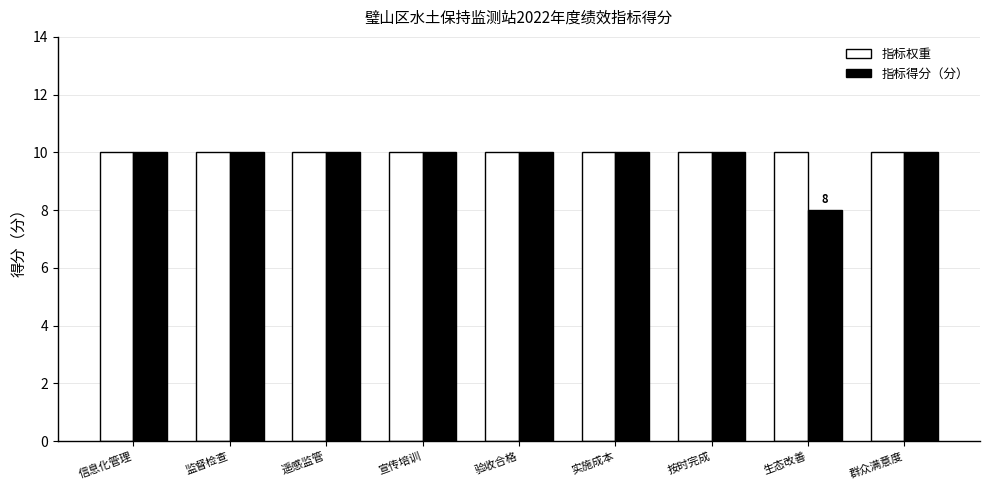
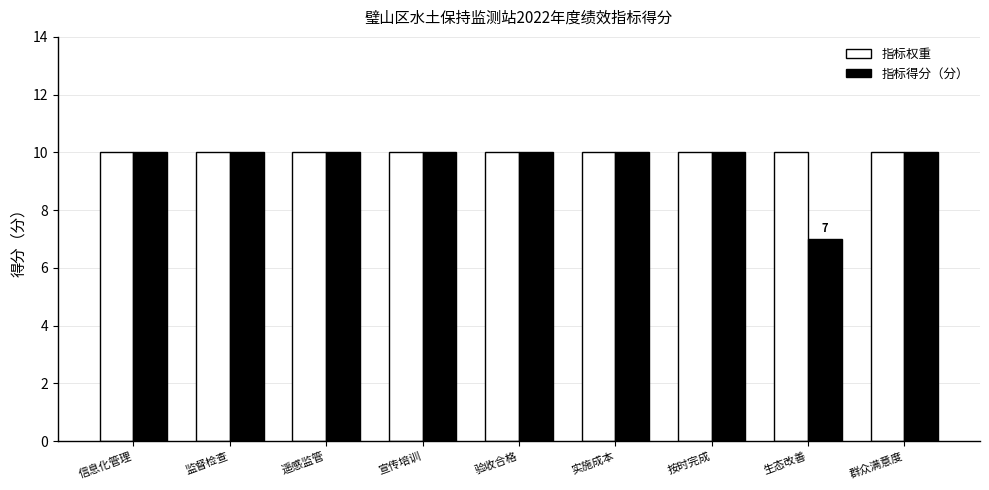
  {
    "指标权重": {
      "信息化管理": 10.0,
      "监督检查": 10.0,
      "遥感监管": 10.0,
      "宣传培训": 10.0,
      "验收合格": 10.0,
      "实施成本": 10.0,
      "按时完成": 10.0,
      "生态改善": 10.0,
      "群众满意度": 10.0
    },
    "指标得分（分）": {
-     "生态改善": 8
+     "生态改善": 7
    }
  }
